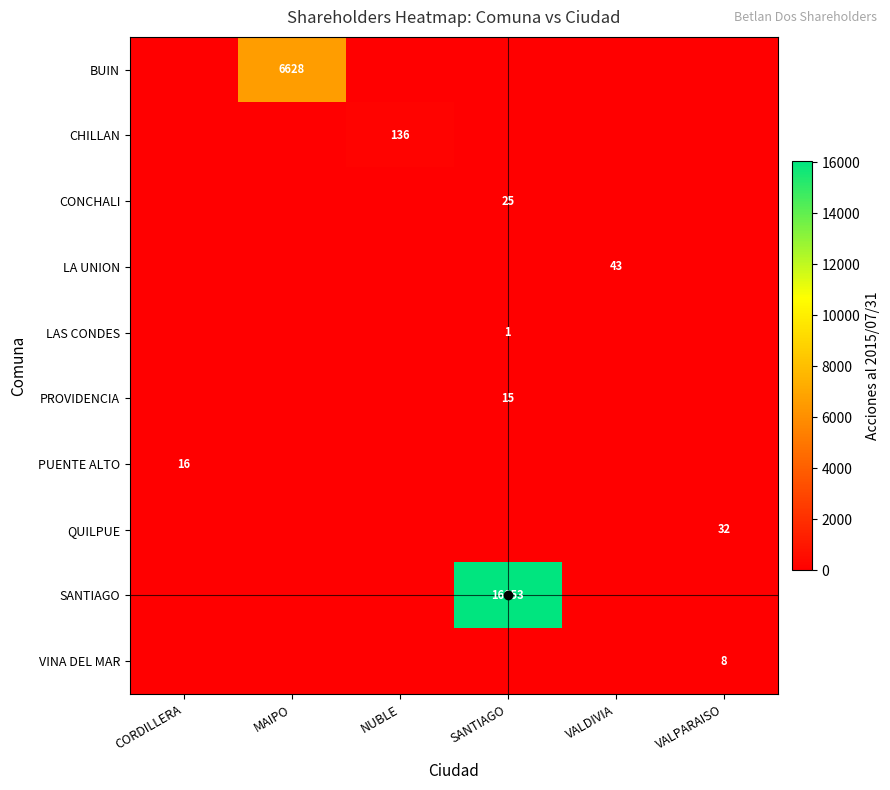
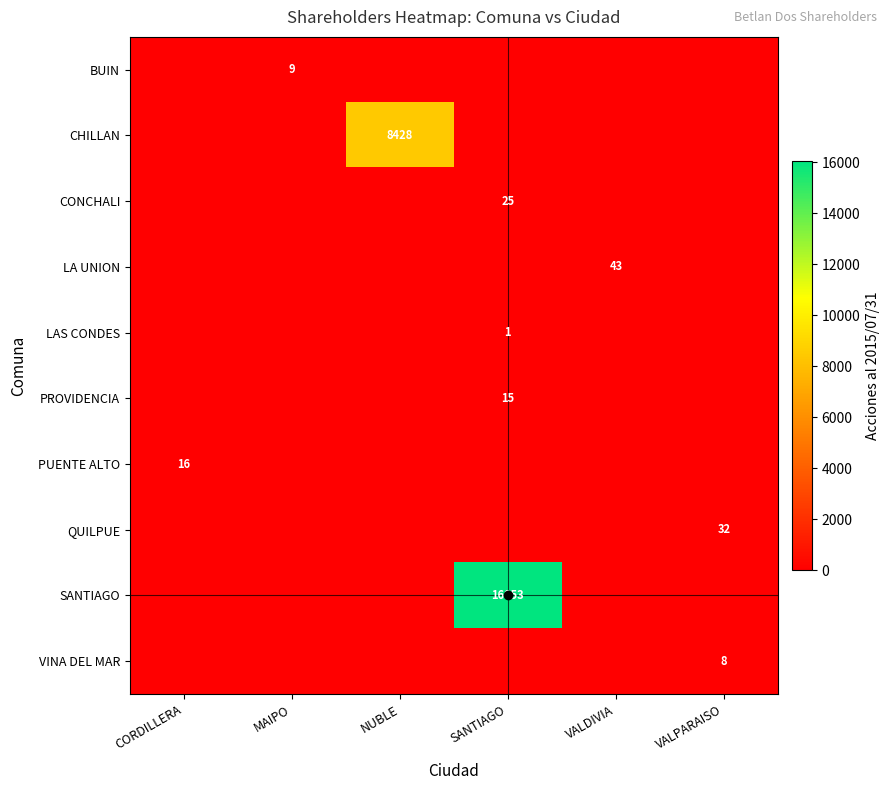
  {
    "BUIN": {
-     "MAIPO": 6628
+     "MAIPO": 9
    },
    "CHILLAN": {
-     "NUBLE": 136
+     "NUBLE": 8428
    },
    "CONCHALI": {
      "SANTIAGO": 25
    },
    "LA UNION": {
      "VALDIVIA": 43
    },
    "LAS CONDES": {
      "SANTIAGO": 1
    },
    "PROVIDENCIA": {
      "SANTIAGO": 15
    },
    "PUENTE ALTO": {
      "CORDILLERA": 16
    },
    "QUILPUE": {
      "VALPARAISO": 32
    },
    "VINA DEL MAR": {
      "VALPARAISO": 8
    }
  }
